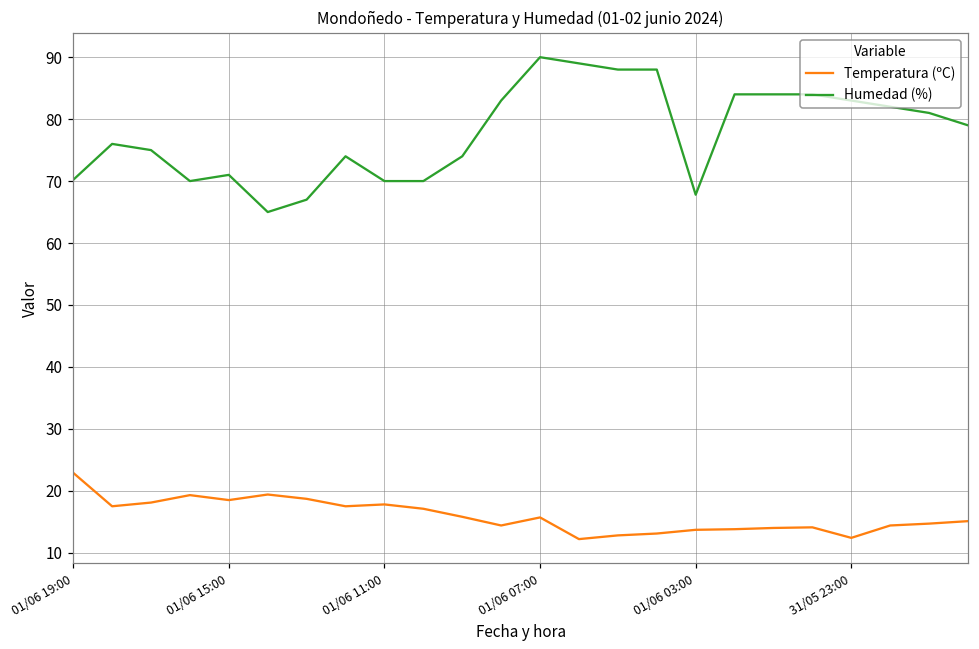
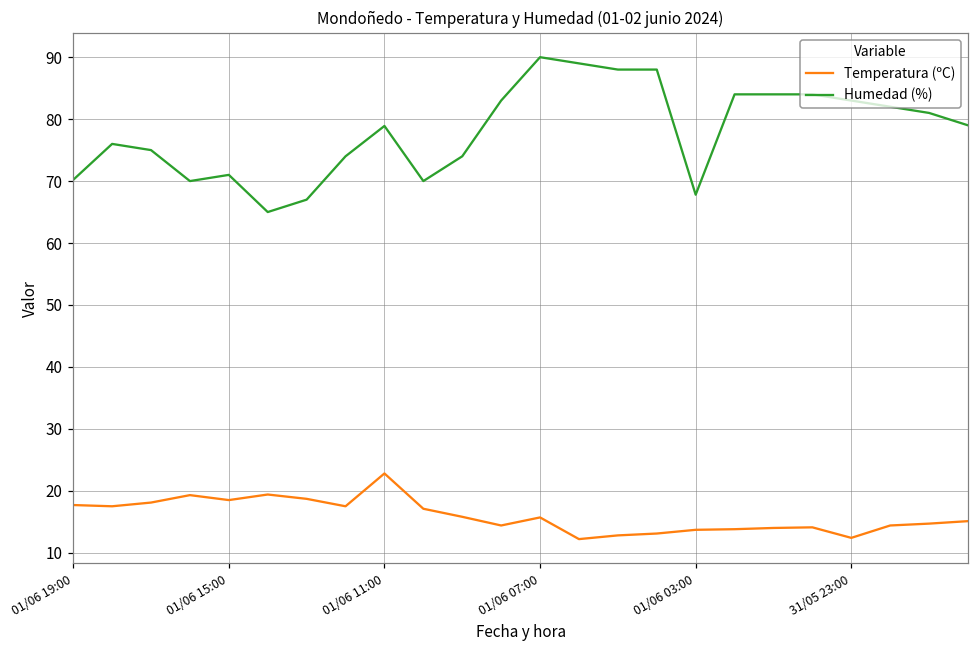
  {
    "Temperatura (ºC)": {
-     "01/06 19:00": 23,
+     "01/06 19:00": 18,
      "01/06 15:00": 19,
-     "01/06 11:00": 18,
+     "01/06 11:00": 23,
      "01/06 07:00": 16,
      "01/06 03:00": 14,
      "31/05 23:00": 12
    },
    "Humedad (%)": {
      "01/06 19:00": 70,
      "01/06 15:00": 71,
-     "01/06 11:00": 70,
+     "01/06 11:00": 79,
      "01/06 07:00": 90,
      "01/06 03:00": 68
    }
  }
